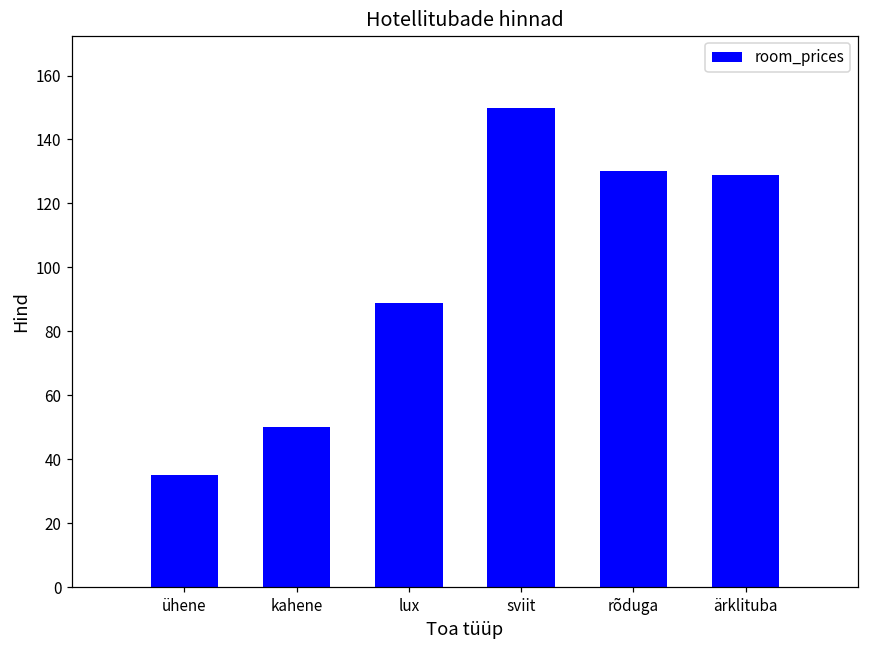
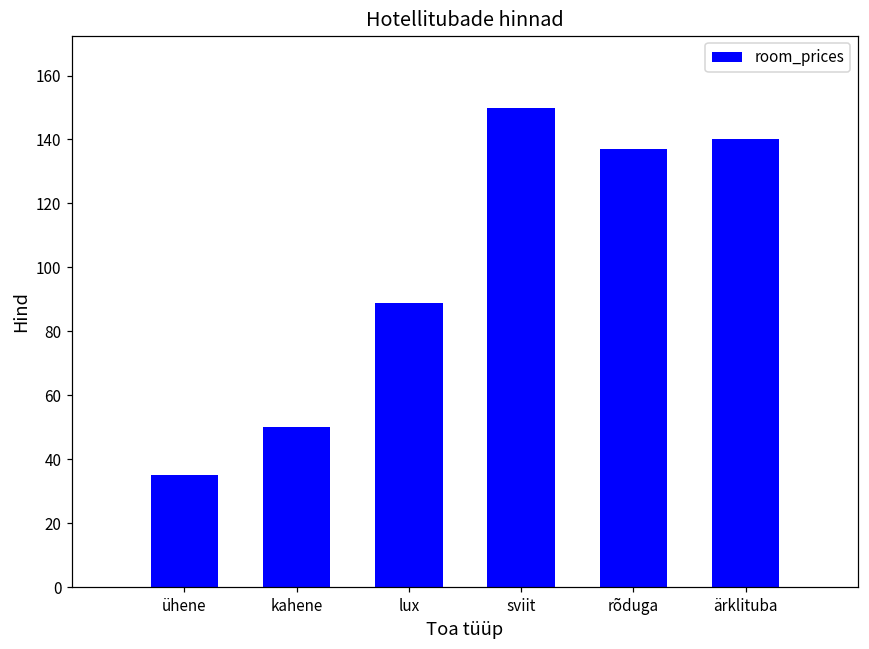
  {
    "ühene": 35,
    "kahene": 50,
    "lux": 89,
    "sviit": 150,
-   "rõduga": 130,
-   "ärklituba": 129
+   "rõduga": 137,
+   "ärklituba": 140
  }
